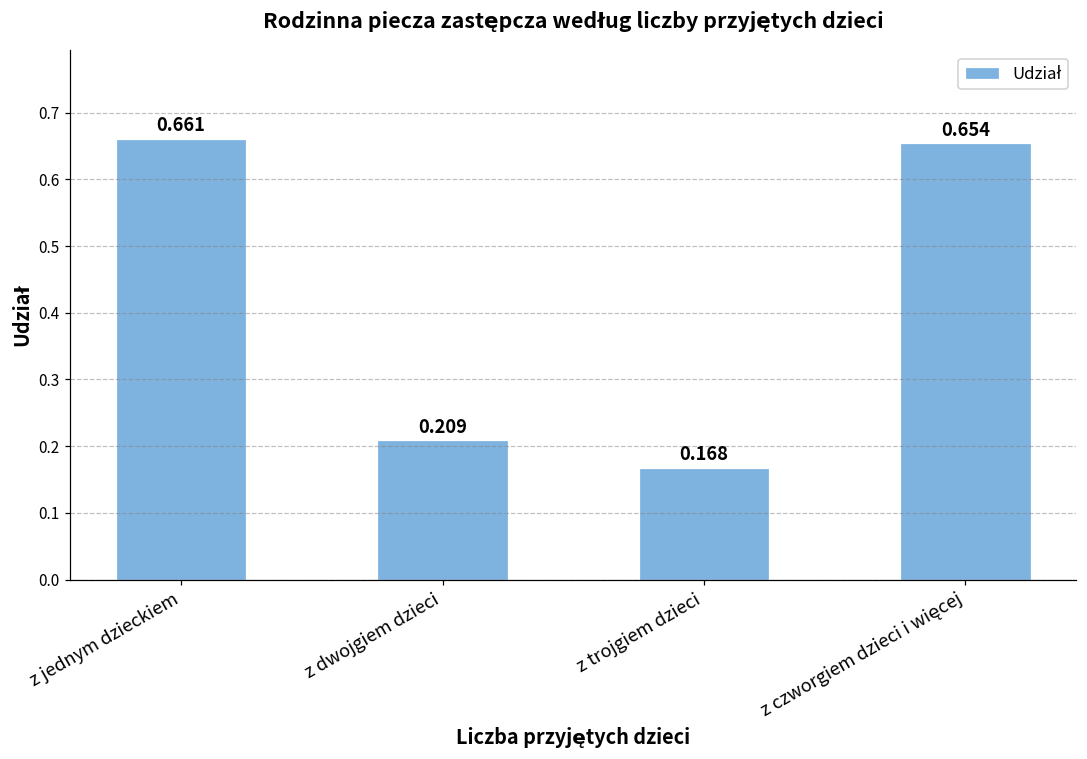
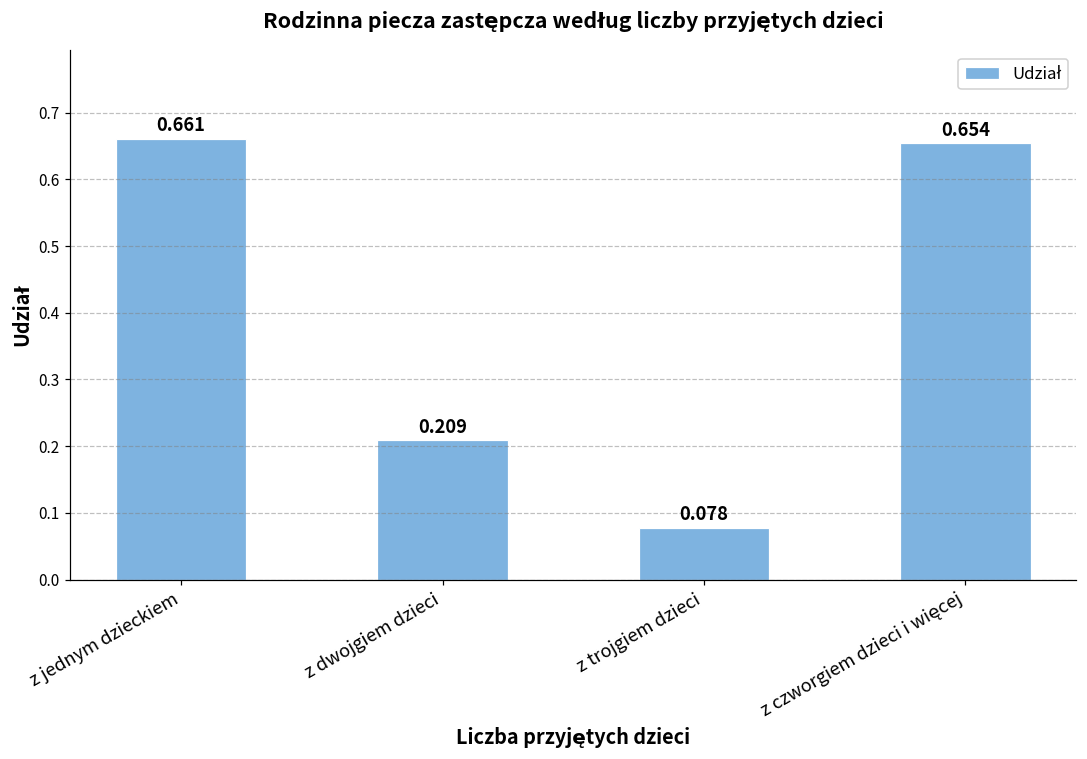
  {
    "z jednym dzieckiem": 0.661,
    "z dwojgiem dzieci": 0.209,
-   "z trojgiem dzieci": 0.168,
+   "z trojgiem dzieci": 0.078,
    "z czworgiem dzieci i więcej": 0.654
  }
